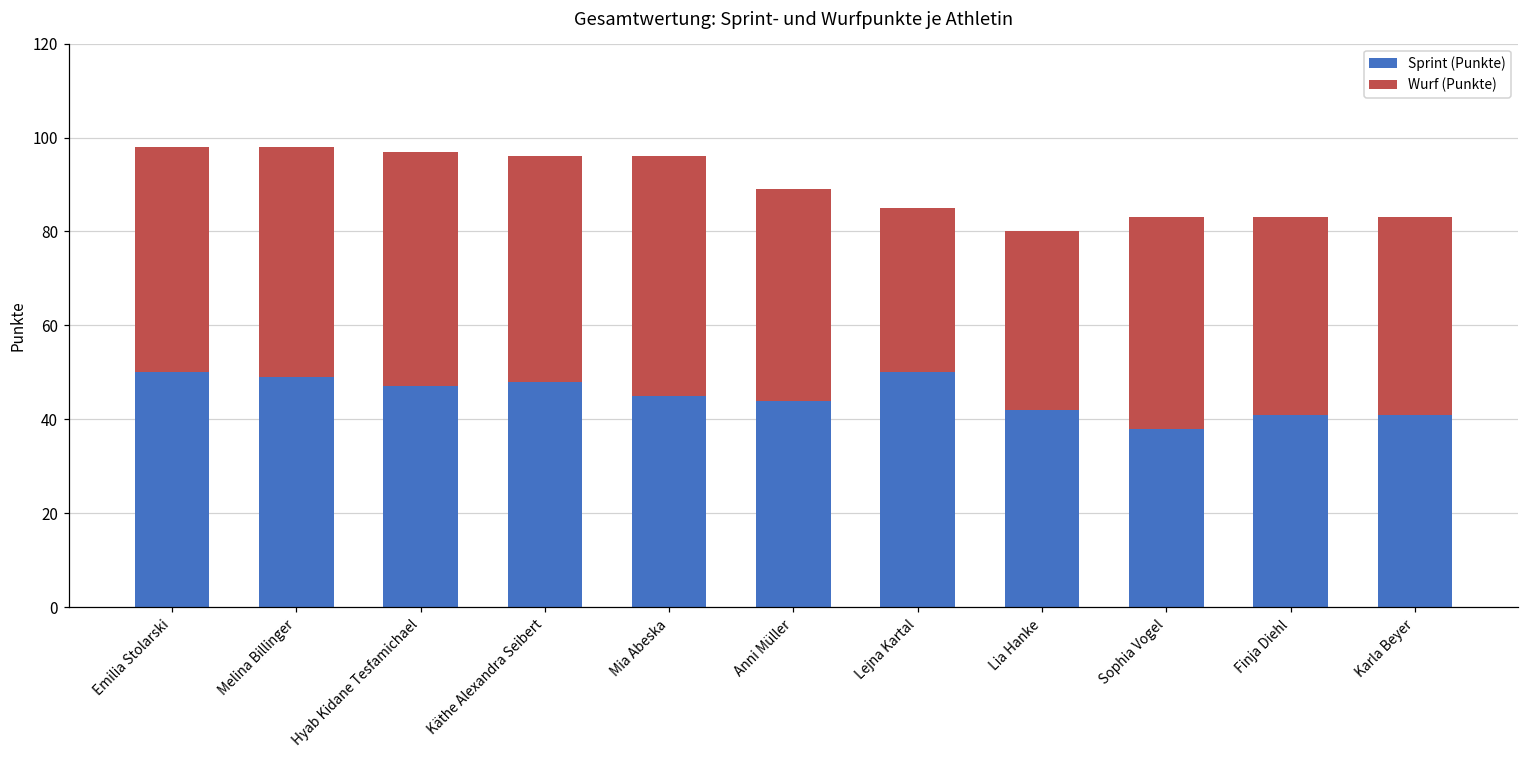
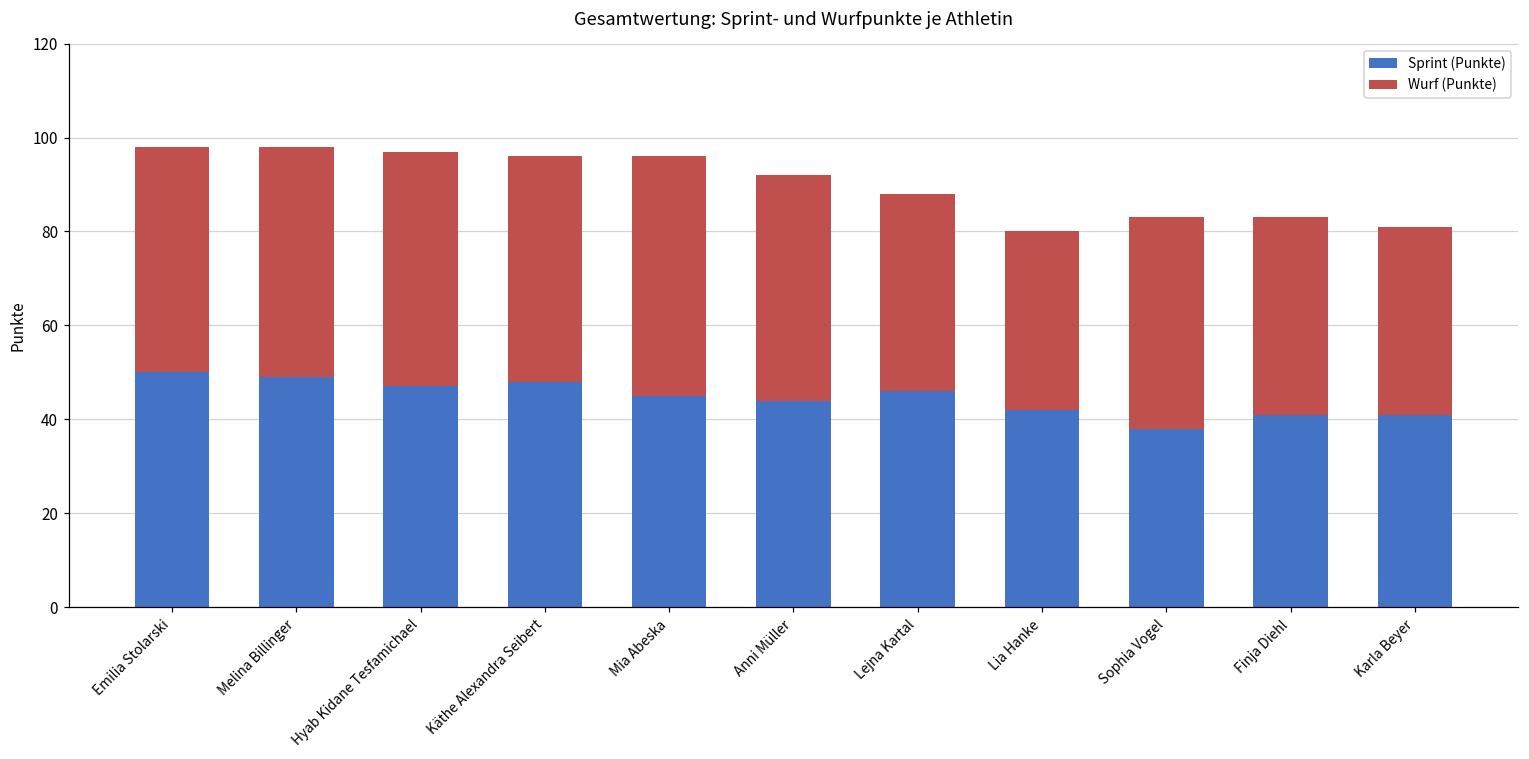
  {
    "Sprint (Punkte)": {
      "Emilia Stolarski": 50,
      "Melina Billinger": 49,
      "Hyab Kidane Tesfamichael": 47,
      "Käthe Alexandra Seibert": 48,
      "Mia Abeska": 45,
      "Anni Müller": 44,
-     "Lejna Kartal": 50,
+     "Lejna Kartal": 46,
      "Lia Hanke": 42,
      "Sophia Vogel": 38,
      "Finja Diehl": 41,
      "Karla Beyer": 41
    },
    "Wurf (Punkte)": {
      "Emilia Stolarski": 48,
      "Melina Billinger": 49,
      "Hyab Kidane Tesfamichael": 50,
      "Käthe Alexandra Seibert": 48,
      "Mia Abeska": 51,
-     "Anni Müller": 45,
-     "Lejna Kartal": 35,
+     "Anni Müller": 48,
+     "Lejna Kartal": 42,
      "Lia Hanke": 38,
      "Sophia Vogel": 45,
      "Finja Diehl": 42,
-     "Karla Beyer": 42
+     "Karla Beyer": 40
    }
  }
